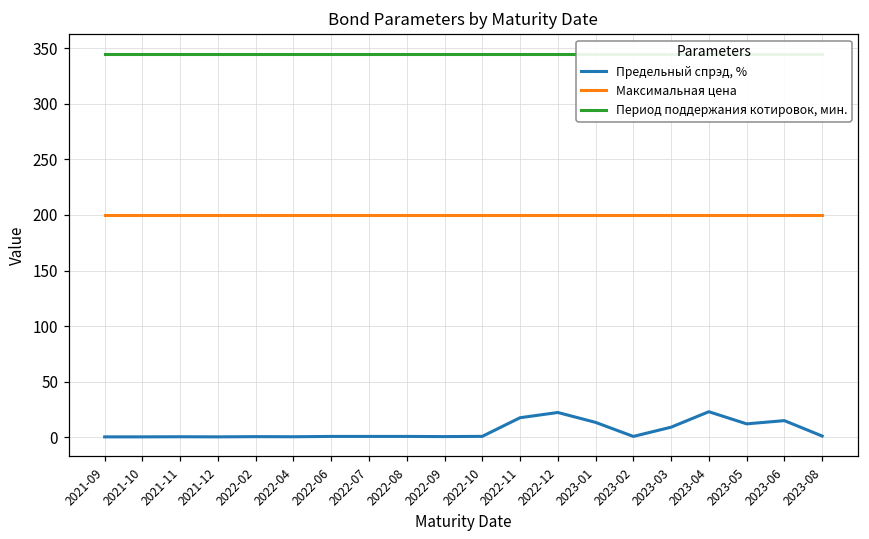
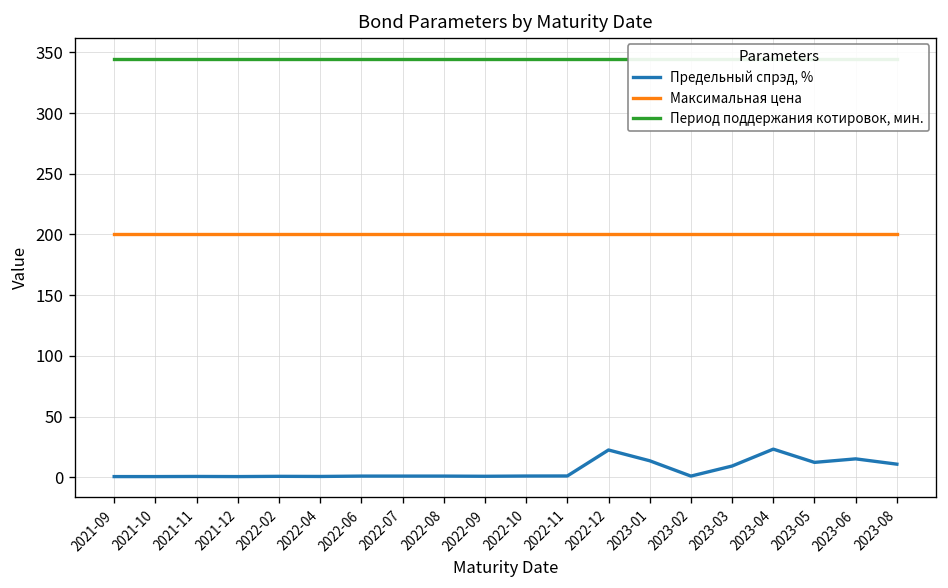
  {
    "Предельный спрэд, %": {
      "2021-09": 1,
      "2021-10": 1,
      "2021-11": 1,
      "2021-12": 1,
      "2022-02": 1,
      "2022-04": 1,
      "2022-06": 1,
      "2022-07": 1,
      "2022-08": 1,
      "2022-09": 1,
      "2022-10": 1,
-     "2022-11": 18,
+     "2022-11": 1,
      "2022-12": 22,
      "2023-01": 14,
      "2023-02": 1,
      "2023-03": 9,
      "2023-04": 23,
      "2023-05": 12,
      "2023-06": 15,
-     "2023-08": 1
+     "2023-08": 11
    },
    "Максимальная цена": {
      "2021-09": 200,
      "2021-10": 200,
      "2021-11": 200,
      "2021-12": 200,
      "2022-02": 200,
      "2022-04": 200,
      "2022-06": 200,
      "2022-07": 200,
      "2022-08": 200,
      "2022-09": 200,
      "2022-10": 200,
      "2022-11": 200,
      "2022-12": 200,
      "2023-01": 200,
      "2023-02": 200,
      "2023-03": 200,
      "2023-04": 200,
      "2023-05": 200,
      "2023-06": 200,
      "2023-08": 200
    },
    "Период поддержания котировок, мин.": {
      "2021-09": 345,
      "2021-10": 345,
      "2021-11": 345,
      "2021-12": 345,
      "2022-02": 345,
      "2022-04": 345,
      "2022-06": 345,
      "2022-07": 345,
      "2022-08": 345,
      "2022-09": 345,
      "2022-10": 345,
      "2022-11": 345,
      "2022-12": 345
    }
  }
